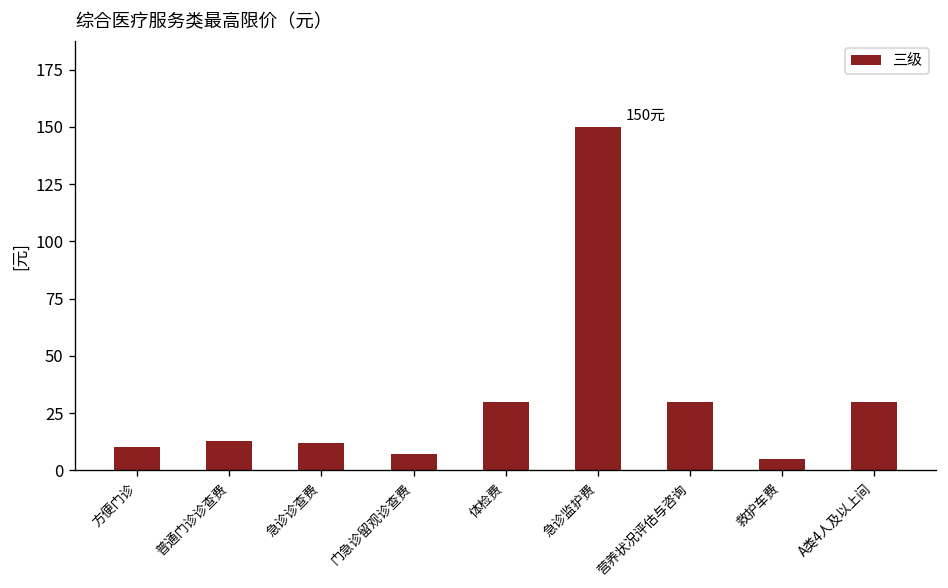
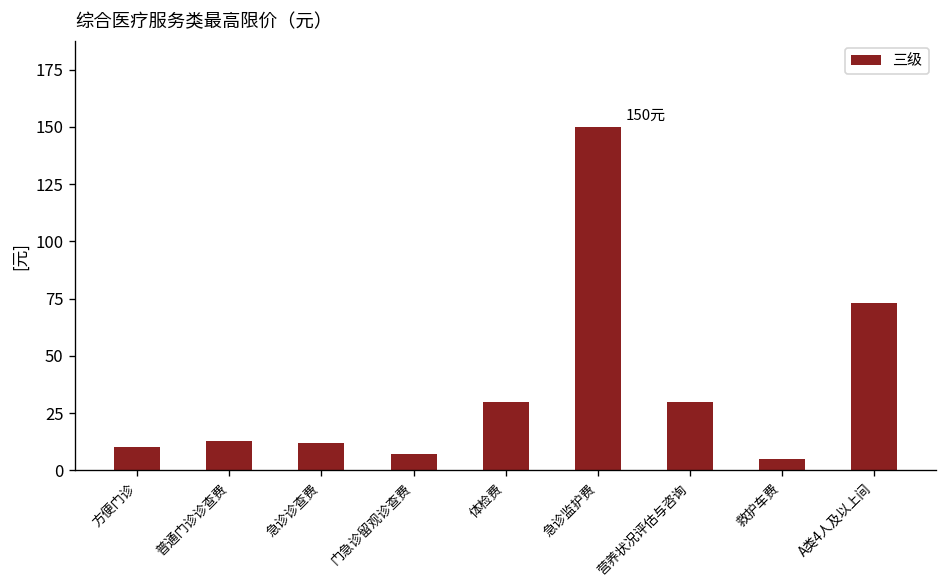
  {
    "方便门诊": 10,
    "普通门诊诊查费": 13,
    "急诊诊查费": 12,
    "门急诊留观诊查费": 7,
    "体检费": 30,
    "营养状况评估与咨询": 30,
    "救护车费": 5,
-   "A类4人及以上间": 30
+   "A类4人及以上间": 73
  }
